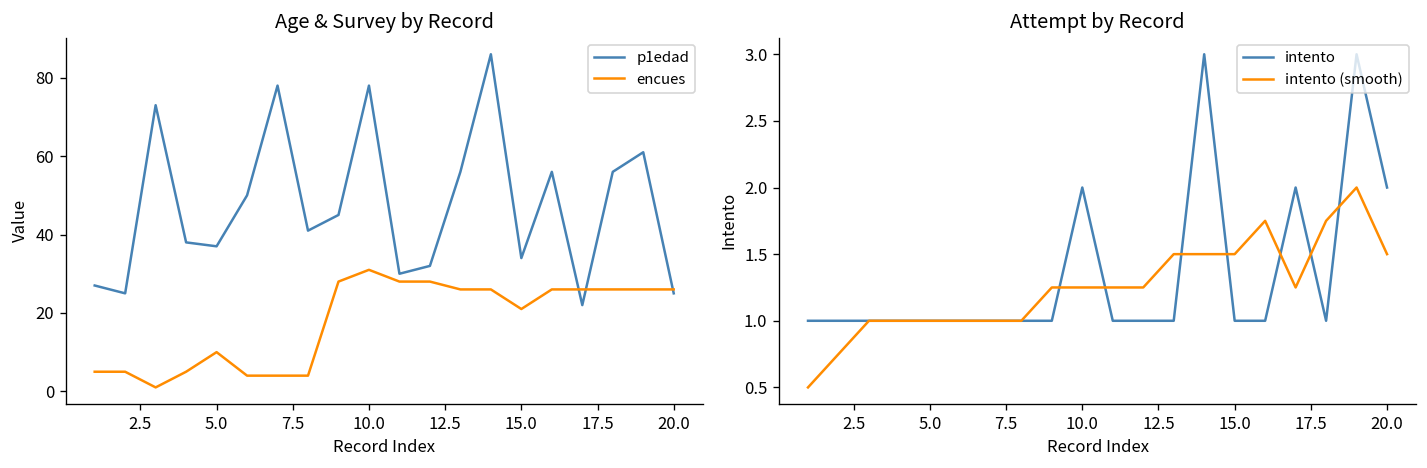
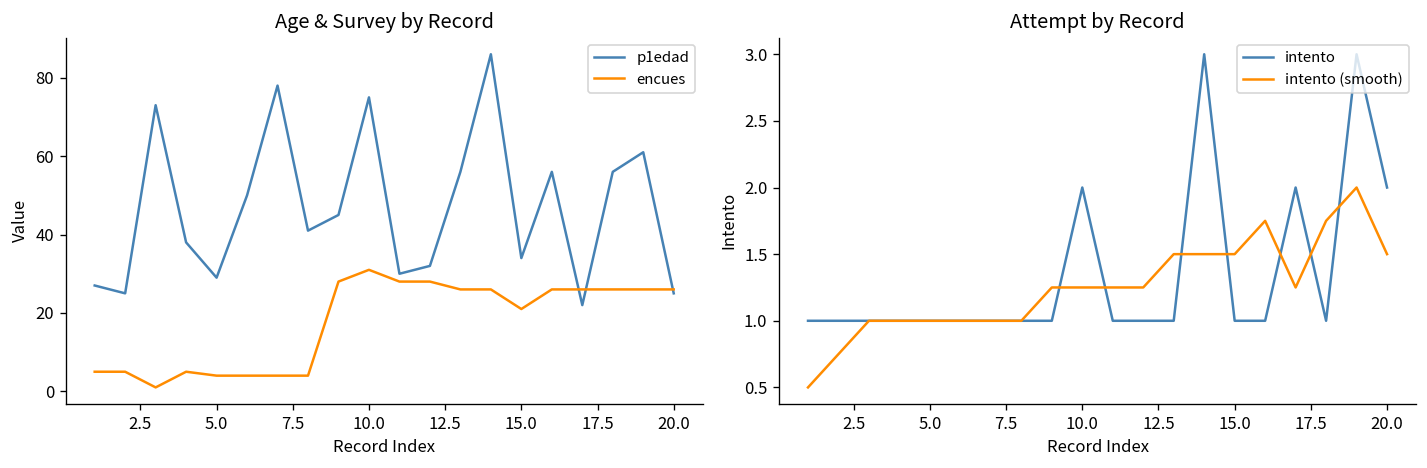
  {
    "Age & Survey by Record": {
      "p1edad": {
-       "5.0": 37,
-       "10.0": 78,
+       "5.0": 29,
+       "10.0": 75,
        "15.0": 34,
        "20.0": 25
      },
      "encues": {
-       "5.0": 10,
+       "5.0": 4,
        "10.0": 31,
        "15.0": 21,
        "20.0": 26
      }
    },
    "Attempt by Record": {
      "intento": {
        "10.0": 2.00,
        "15.0": 1.00,
        "20.0": 2.00
      },
      "intento (smooth)": {
        "10.0": 1.25,
        "15.0": 1.50,
        "20.0": 1.50
      }
    }
  }
